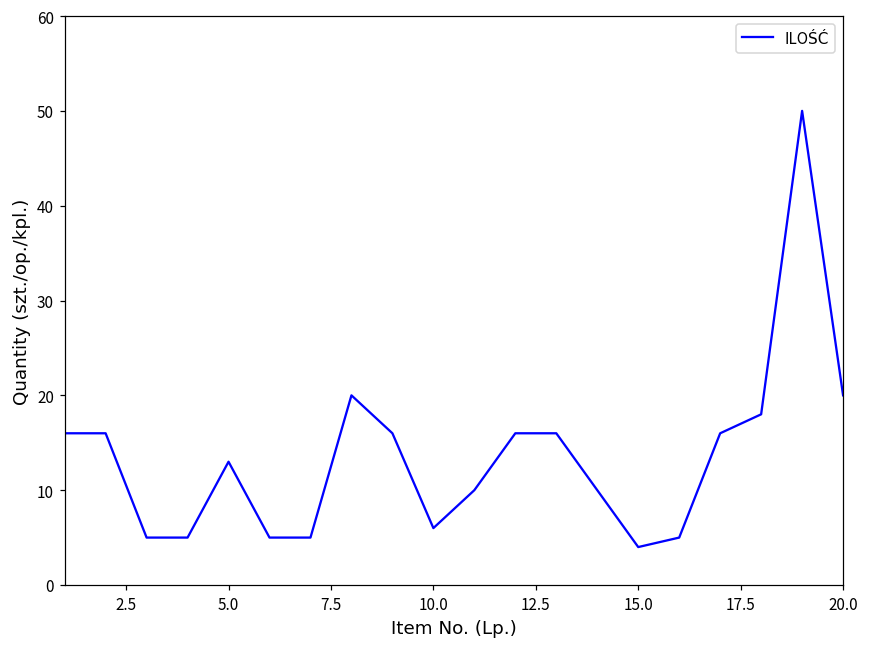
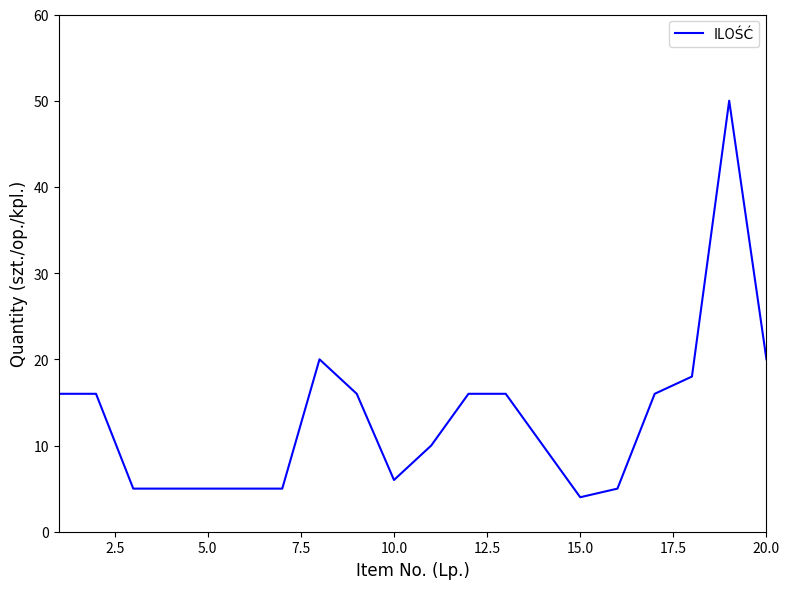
  {
-   "5.0": 13,
+   "5.0": 5,
    "10.0": 6,
    "15.0": 4,
    "20.0": 20
  }
